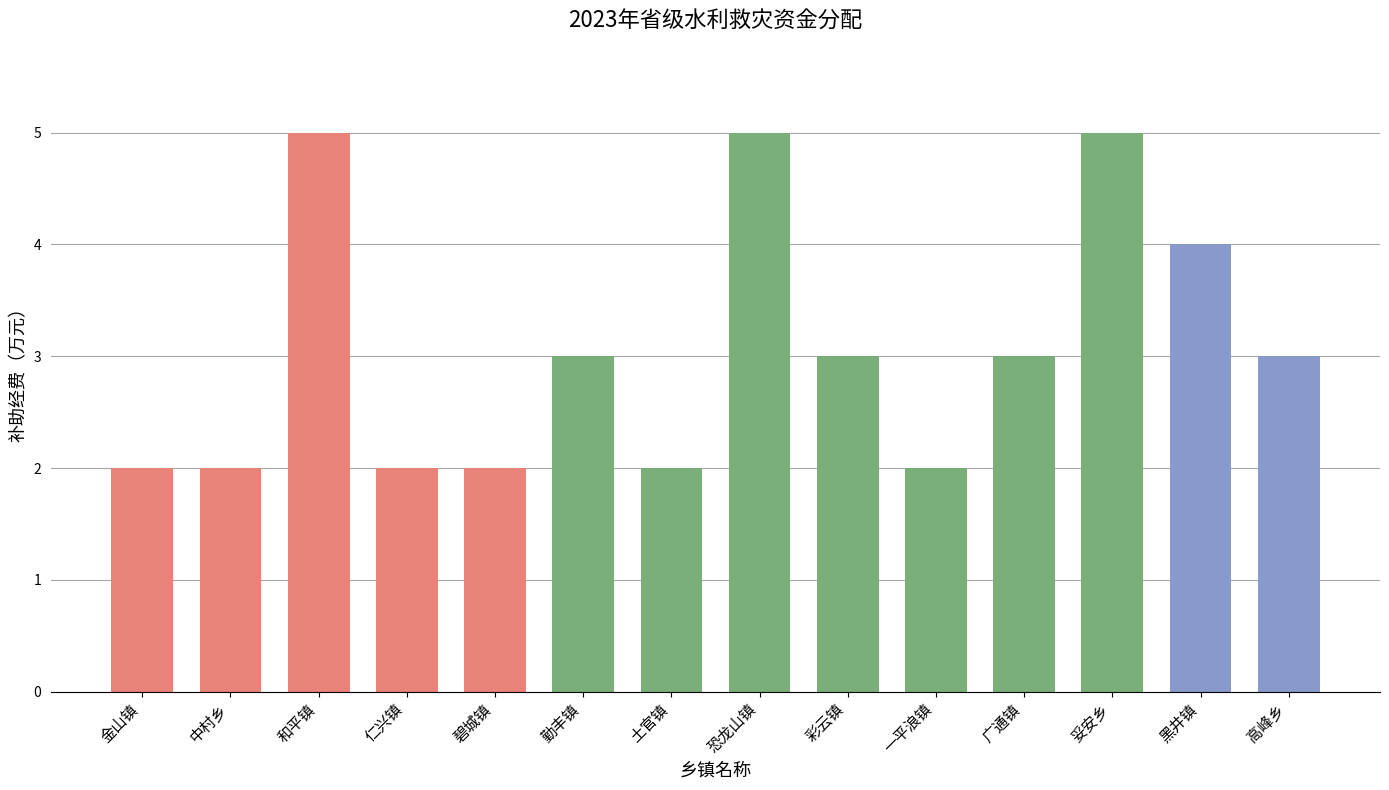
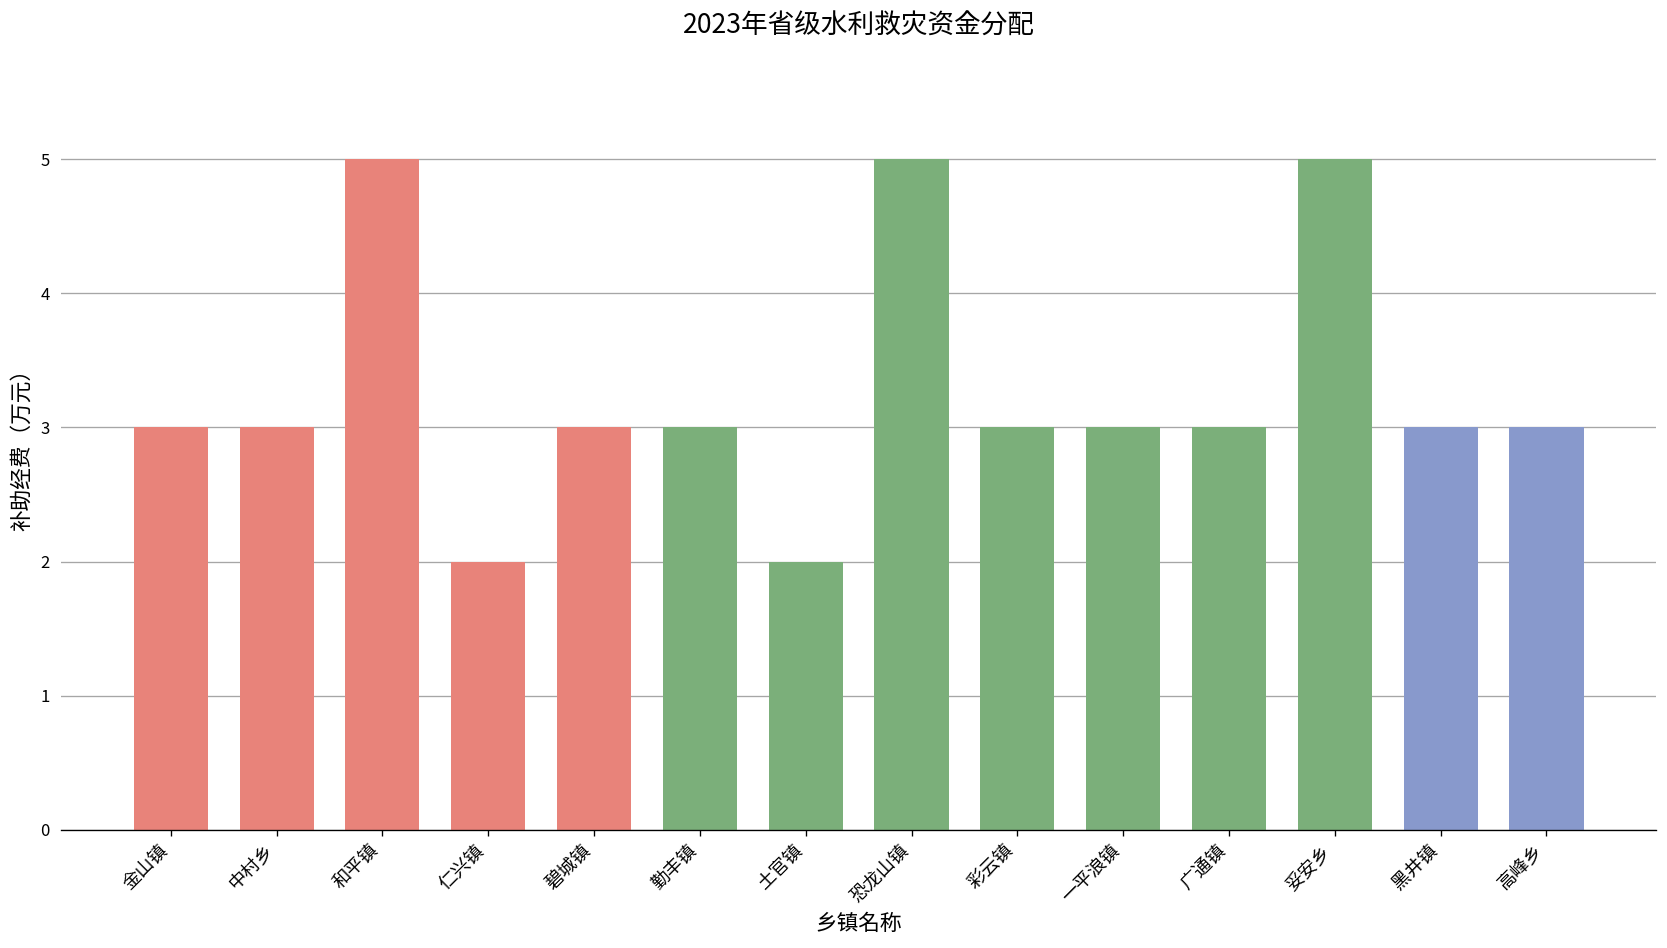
  {
-   "金山镇": 2,
-   "中村乡": 2,
+   "金山镇": 3,
+   "中村乡": 3,
    "和平镇": 5,
    "仁兴镇": 2,
-   "碧城镇": 2,
+   "碧城镇": 3,
    "勤丰镇": 3,
    "土官镇": 2,
    "恐龙山镇": 5,
    "彩云镇": 3,
-   "一平浪镇": 2,
+   "一平浪镇": 3,
    "广通镇": 3,
    "妥安乡": 5,
-   "黑井镇": 4,
+   "黑井镇": 3,
    "高峰乡": 3
  }
